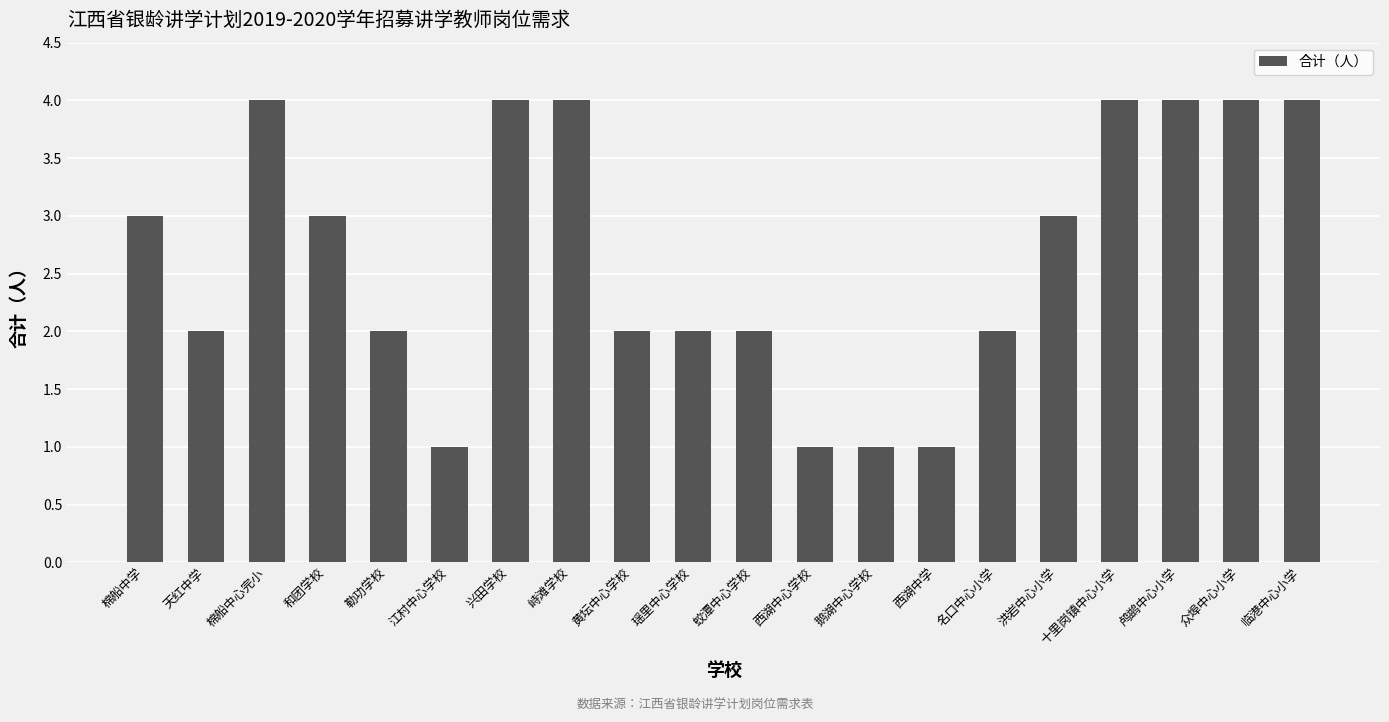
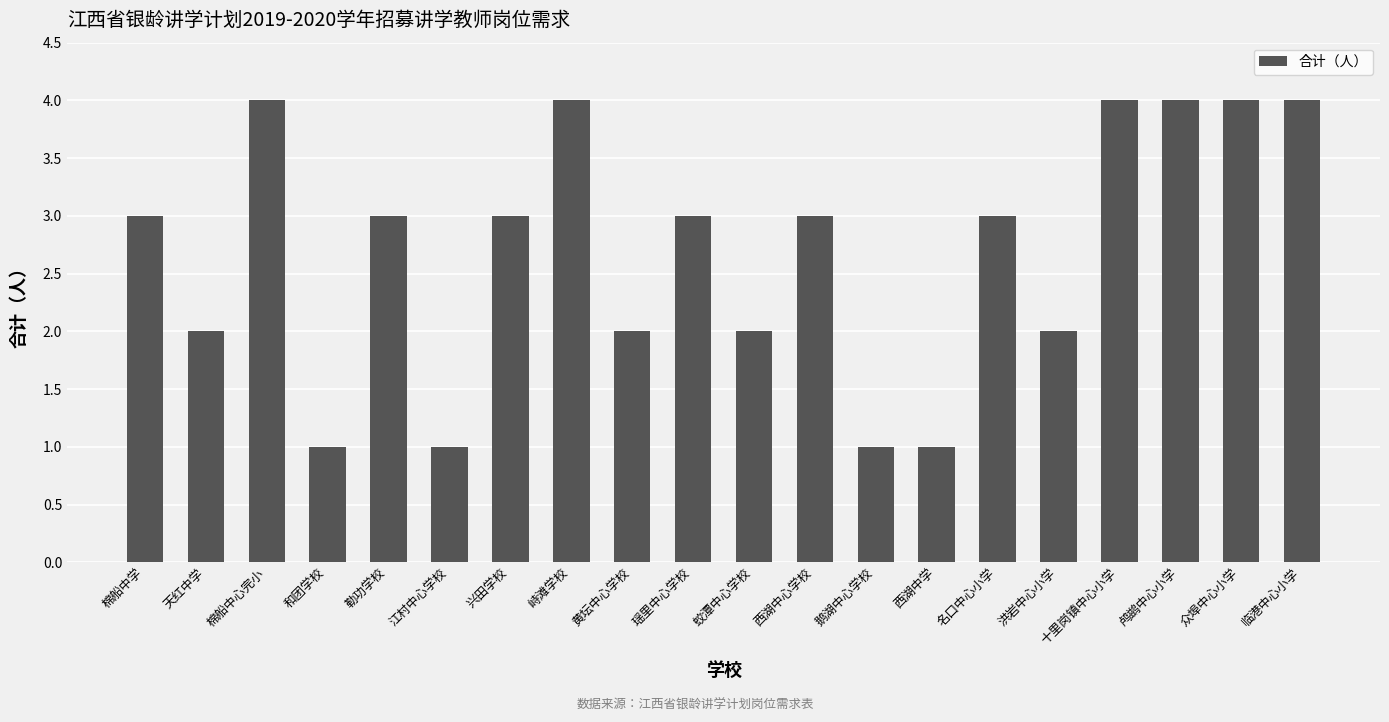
  {
    "棉船中学": 3,
    "天红中学": 2,
    "棉船中心完小": 4,
-   "和团学校": 3,
-   "勒功学校": 2,
+   "和团学校": 1,
+   "勒功学校": 3,
    "江村中心学校": 1,
-   "兴田学校": 4,
+   "兴田学校": 3,
    "峙滩学校": 4,
    "黄坛中心学校": 2,
-   "瑶里中心学校": 2,
+   "瑶里中心学校": 3,
    "蛟潭中心学校": 2,
-   "西湖中心学校": 1,
+   "西湖中心学校": 3,
    "鹅湖中心学校": 1,
    "西湖中学": 1,
-   "名口中心小学": 2,
-   "洪岩中心小学": 3,
+   "名口中心小学": 3,
+   "洪岩中心小学": 2,
    "十里岗镇中心小学": 4,
    "鸬鹚中心小学": 4,
    "众埠中心小学": 4,
    "临港中心小学": 4
  }
